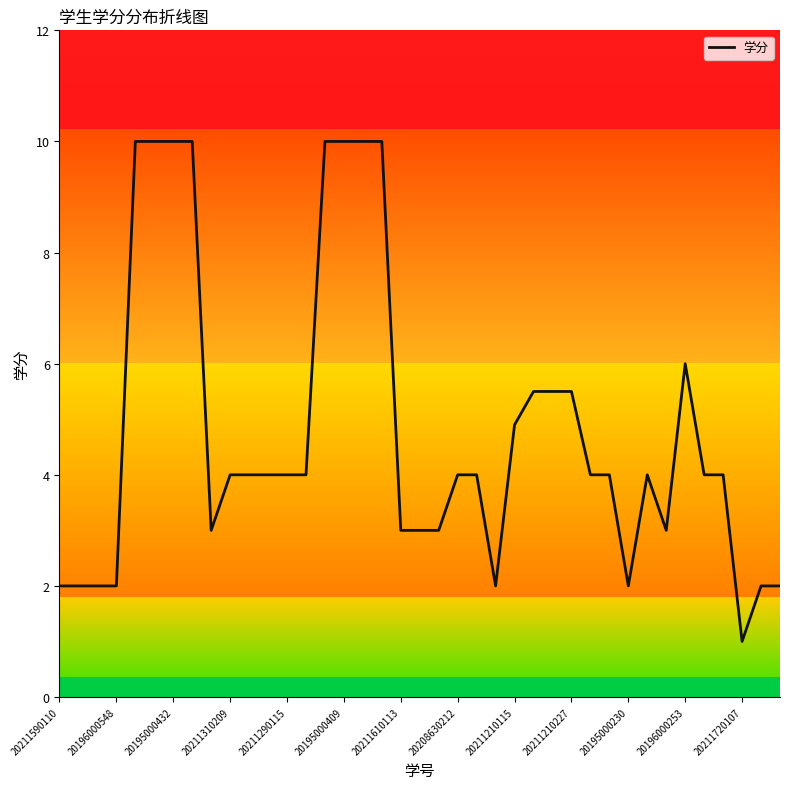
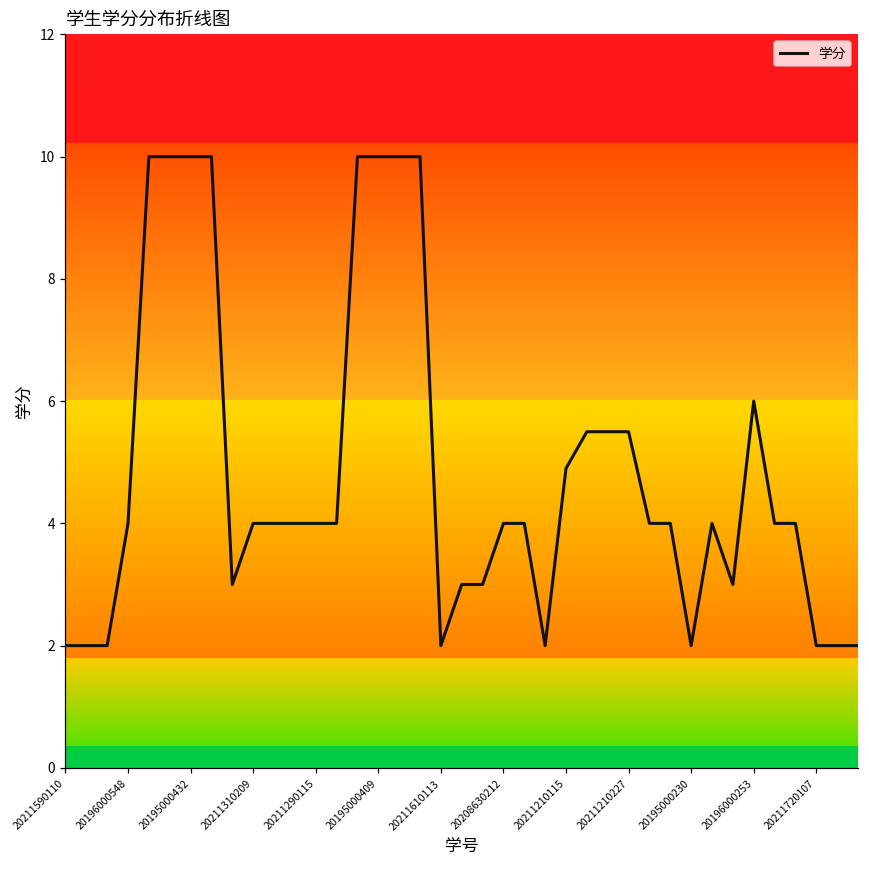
  {
    "学分": {
-     "20196000548": 2,
-     "20211610113": 3,
+     "20196000548": 4,
+     "20211610113": 2,
      "20208630212": 4,
      "20211210115": 4.9,
      "20211210227": 5.5,
      "20195000230": 2,
      "20196000253": 6,
-     "20211720107": 1
+     "20211720107": 2
    }
  }
